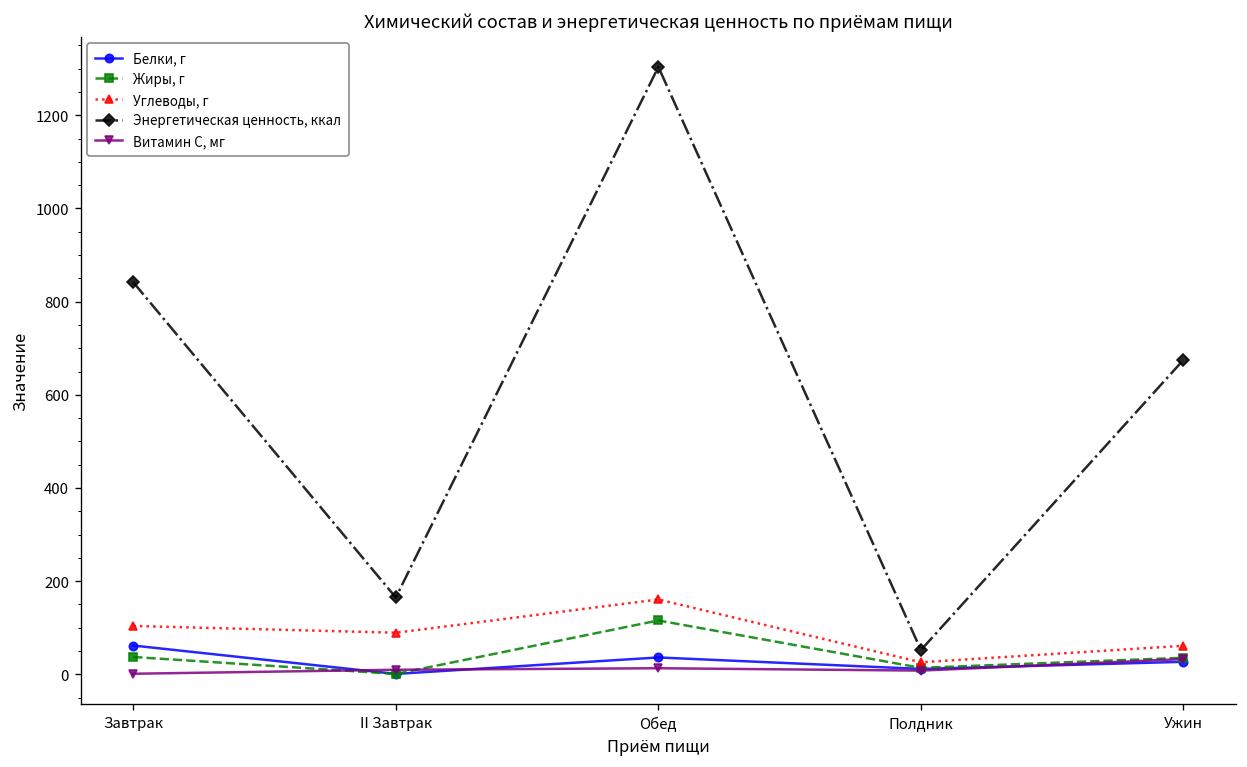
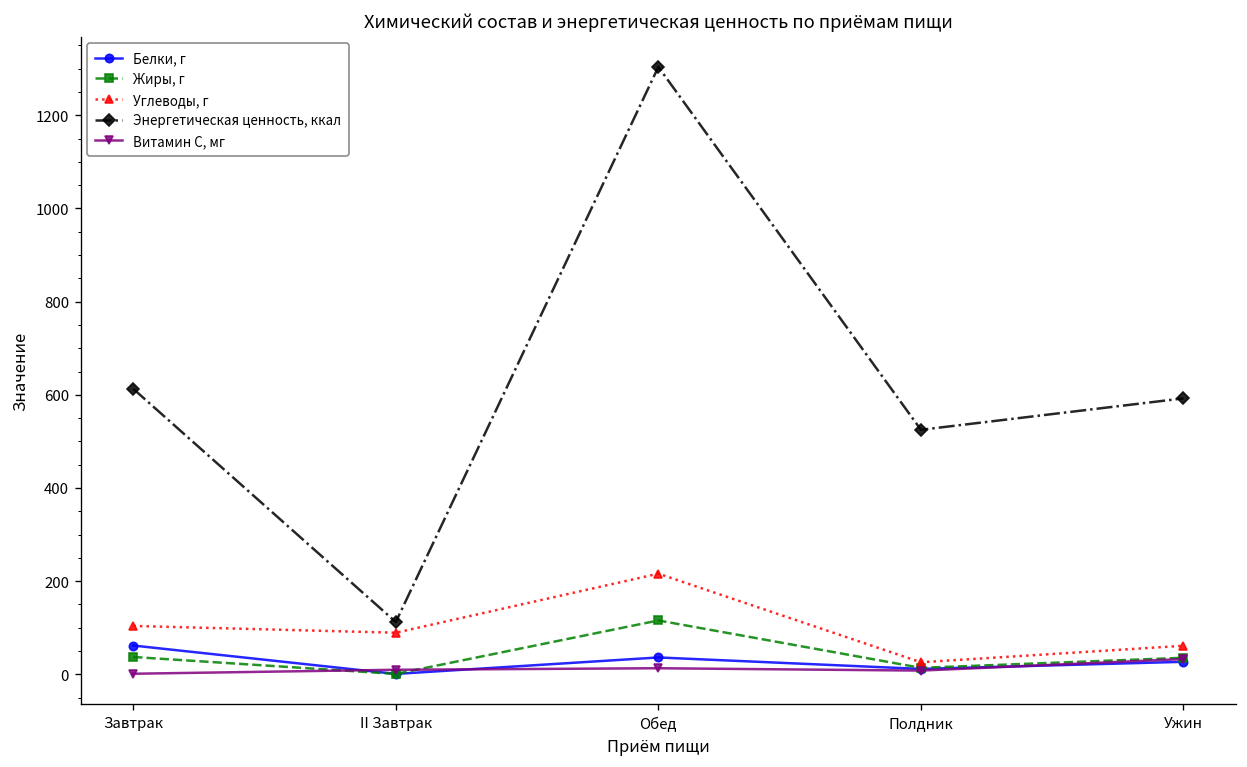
  {
    "Белки, г": {
      "Завтрак": 60,
      "Обед": 40
    },
    "Жиры, г": {
      "Завтрак": 40,
      "Обед": 120
    },
    "Углеводы, г": {
      "Завтрак": 100,
      "II Завтрак": 90,
-     "Обед": 160,
+     "Обед": 220,
      "Полдник": 30,
      "Ужин": 60
    },
    "Энергетическая ценность, ккал": {
-     "Завтрак": 840,
-     "II Завтрак": 160,
+     "Завтрак": 610,
+     "II Завтрак": 110,
      "Обед": 1300,
-     "Полдник": 50,
-     "Ужин": 680
+     "Полдник": 520,
+     "Ужин": 590
    },
    "Витамин С, мг": {
      "Завтрак": 0,
      "II Завтрак": 10,
      "Обед": 10
    }
  }
